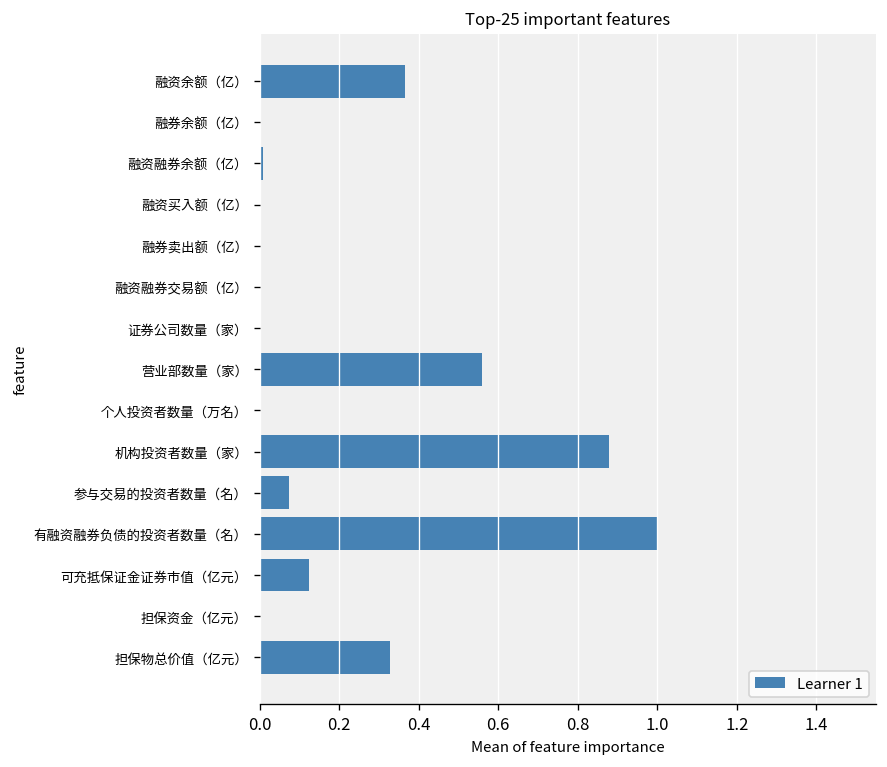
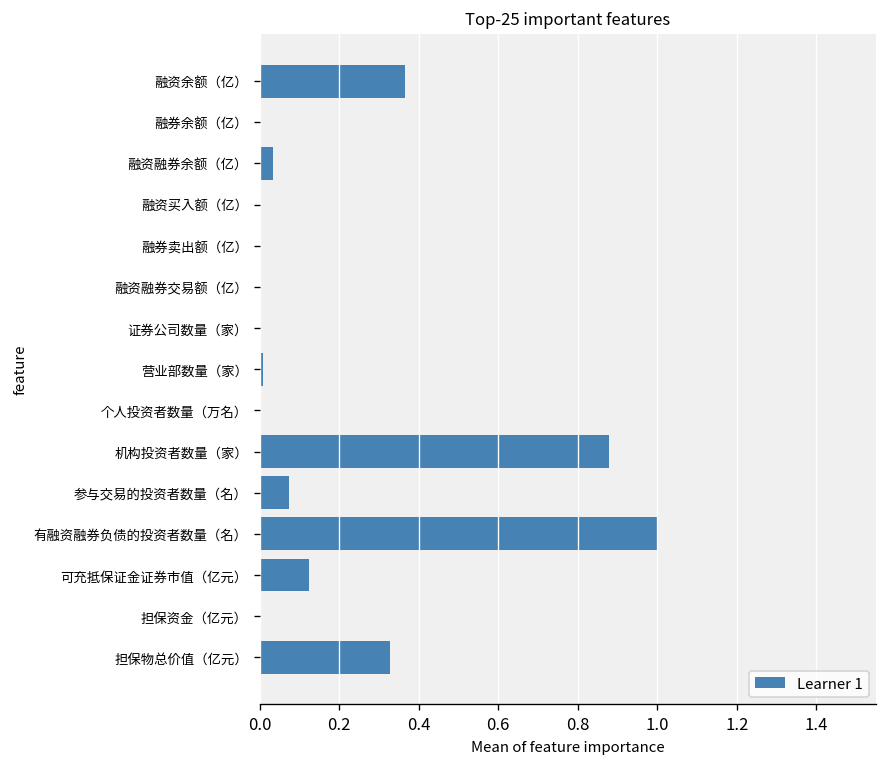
  {
    "融资余额（亿）": 0.37,
-   "融资融券余额（亿）": 0.01,
-   "营业部数量（家）": 0.56,
+   "融资融券余额（亿）": 0.03,
+   "营业部数量（家）": 0.01,
    "机构投资者数量（家）": 0.88,
    "参与交易的投资者数量（名）": 0.07,
    "有融资融券负债的投资者数量（名）": 1.00,
    "可充抵保证金证券市值（亿元）": 0.12,
    "担保物总价值（亿元）": 0.33
  }
